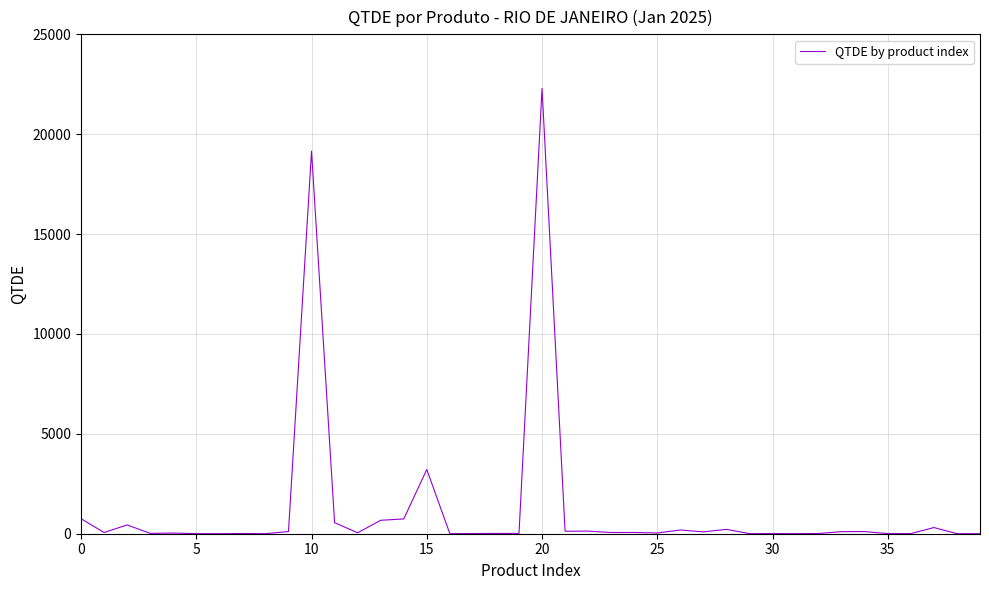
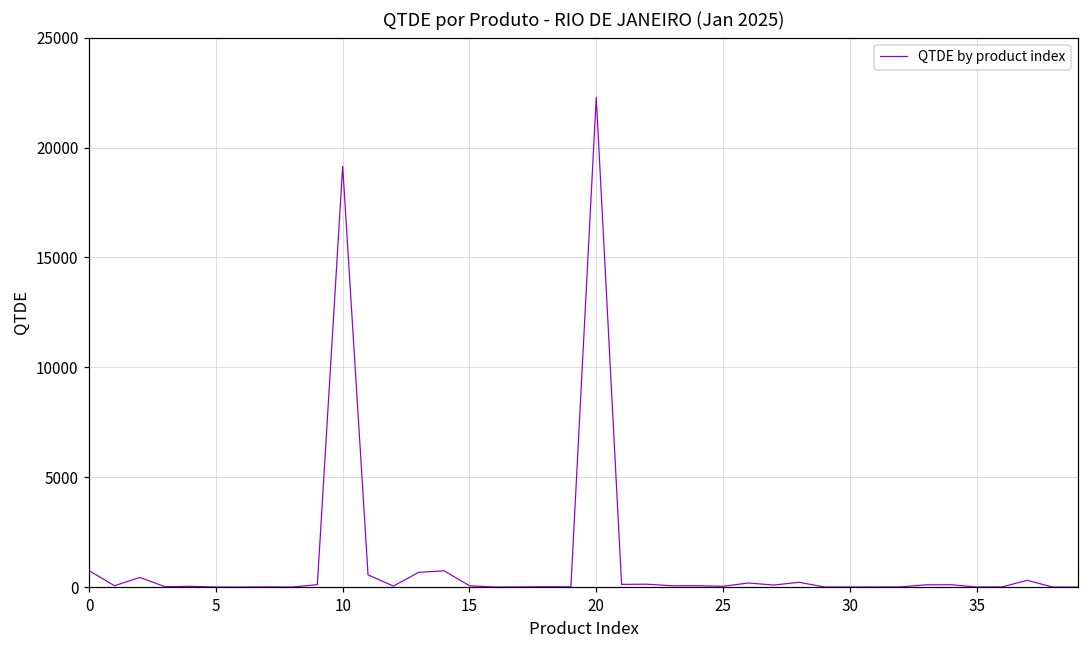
  {
    "0": 800,
    "5": 0,
    "10": 19200,
-   "15": 3200,
+   "15": 100,
    "20": 22300,
    "25": 0,
    "30": 0,
    "35": 0
  }
